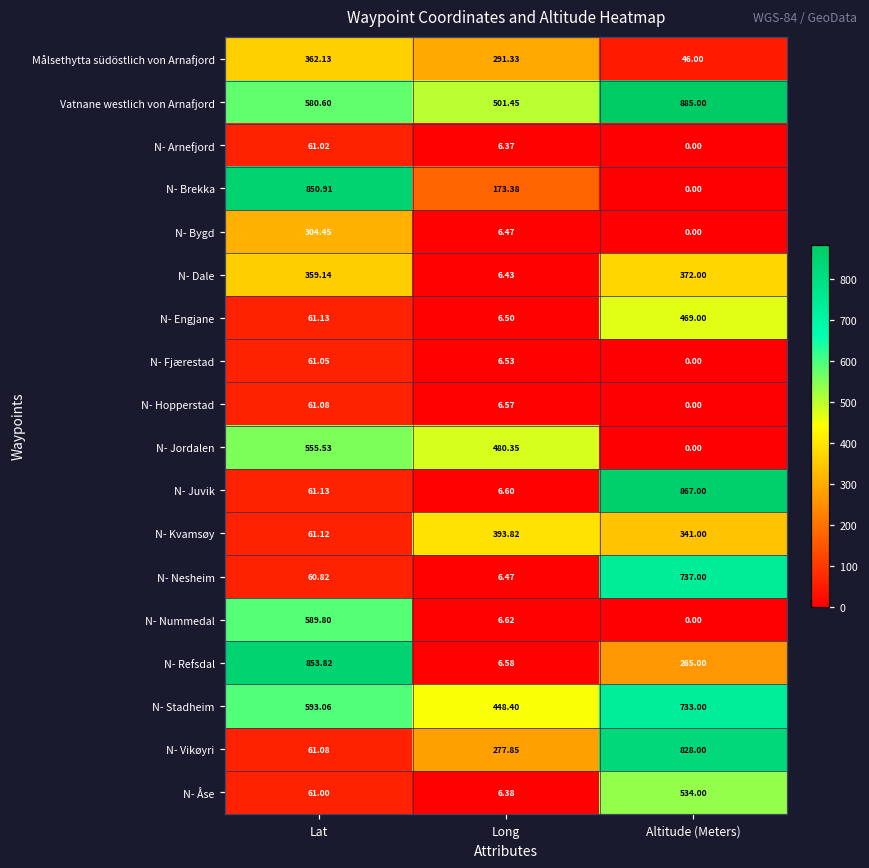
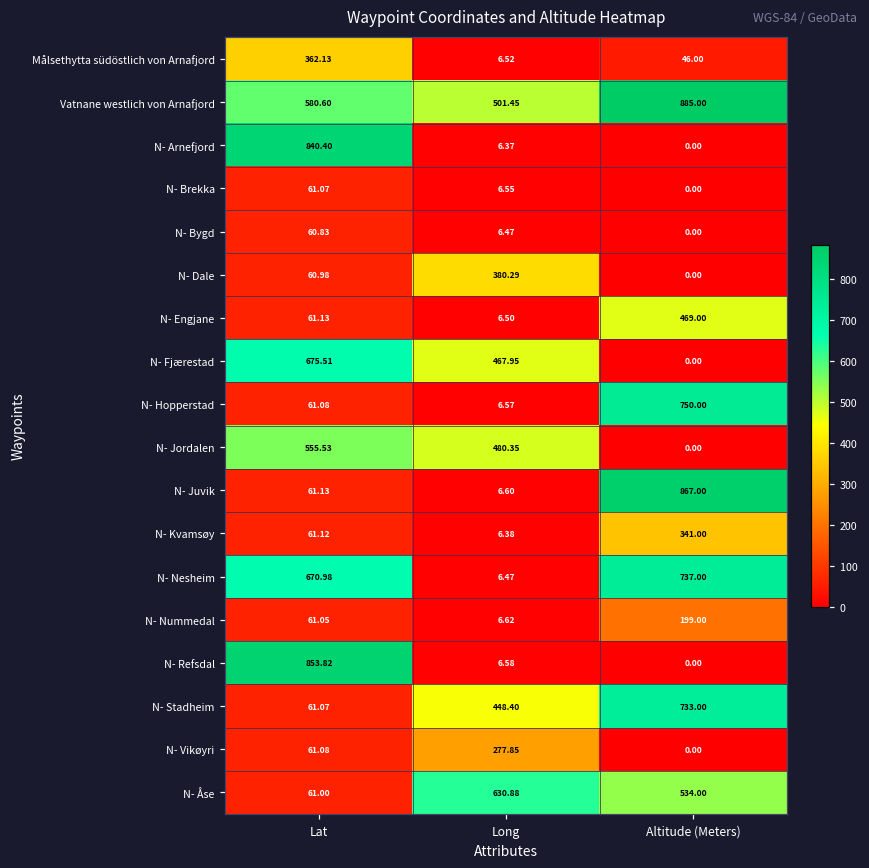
  {
    "Målsethytta südöstlich von Arnafjord": {
      "Lat": 362.13,
-     "Long": 291.33,
+     "Long": 6.52,
      "Altitude (Meters)": 46.00
    },
    "Vatnane westlich von Arnafjord": {
      "Lat": 580.60,
      "Long": 501.45,
      "Altitude (Meters)": 885.00
    },
    "N- Arnefjord": {
-     "Lat": 61.02,
+     "Lat": 840.40,
      "Long": 6.37,
      "Altitude (Meters)": 0.00
    },
    "N- Brekka": {
-     "Lat": 850.91,
-     "Long": 173.38,
+     "Lat": 61.07,
+     "Long": 6.55,
      "Altitude (Meters)": 0.00
    },
    "N- Bygd": {
-     "Lat": 304.45,
+     "Lat": 60.83,
      "Long": 6.47,
      "Altitude (Meters)": 0.00
    },
    "N- Dale": {
-     "Lat": 359.14,
-     "Long": 6.43,
-     "Altitude (Meters)": 372.00
+     "Lat": 60.98,
+     "Long": 380.29,
+     "Altitude (Meters)": 0.00
    },
    "N- Engjane": {
      "Lat": 61.13,
      "Long": 6.50,
      "Altitude (Meters)": 469.00
    },
    "N- Fjærestad": {
-     "Lat": 61.05,
-     "Long": 6.53,
+     "Lat": 675.51,
+     "Long": 467.95,
      "Altitude (Meters)": 0.00
    },
    "N- Hopperstad": {
      "Lat": 61.08,
      "Long": 6.57,
-     "Altitude (Meters)": 0.00
+     "Altitude (Meters)": 750.00
    },
    "N- Jordalen": {
      "Lat": 555.53,
      "Long": 480.35,
      "Altitude (Meters)": 0.00
    },
    "N- Juvik": {
      "Lat": 61.13,
      "Long": 6.60,
      "Altitude (Meters)": 867.00
    },
    "N- Kvamsøy": {
      "Lat": 61.12,
-     "Long": 393.82,
+     "Long": 6.38,
      "Altitude (Meters)": 341.00
    },
    "N- Nesheim": {
-     "Lat": 60.82,
+     "Lat": 670.98,
      "Long": 6.47,
      "Altitude (Meters)": 737.00
    },
    "N- Nummedal": {
-     "Lat": 589.80,
+     "Lat": 61.05,
      "Long": 6.62,
-     "Altitude (Meters)": 0.00
+     "Altitude (Meters)": 199.00
    },
    "N- Refsdal": {
      "Lat": 853.82,
      "Long": 6.58,
-     "Altitude (Meters)": 265.00
+     "Altitude (Meters)": 0.00
    },
    "N- Stadheim": {
-     "Lat": 593.06,
+     "Lat": 61.07,
      "Long": 448.40,
      "Altitude (Meters)": 733.00
    },
    "N- Vikøyri": {
      "Lat": 61.08,
      "Long": 277.85,
-     "Altitude (Meters)": 828.00
+     "Altitude (Meters)": 0.00
    },
    "N- Åse": {
      "Lat": 61.00,
-     "Long": 6.38,
+     "Long": 630.88,
      "Altitude (Meters)": 534.00
    }
  }
